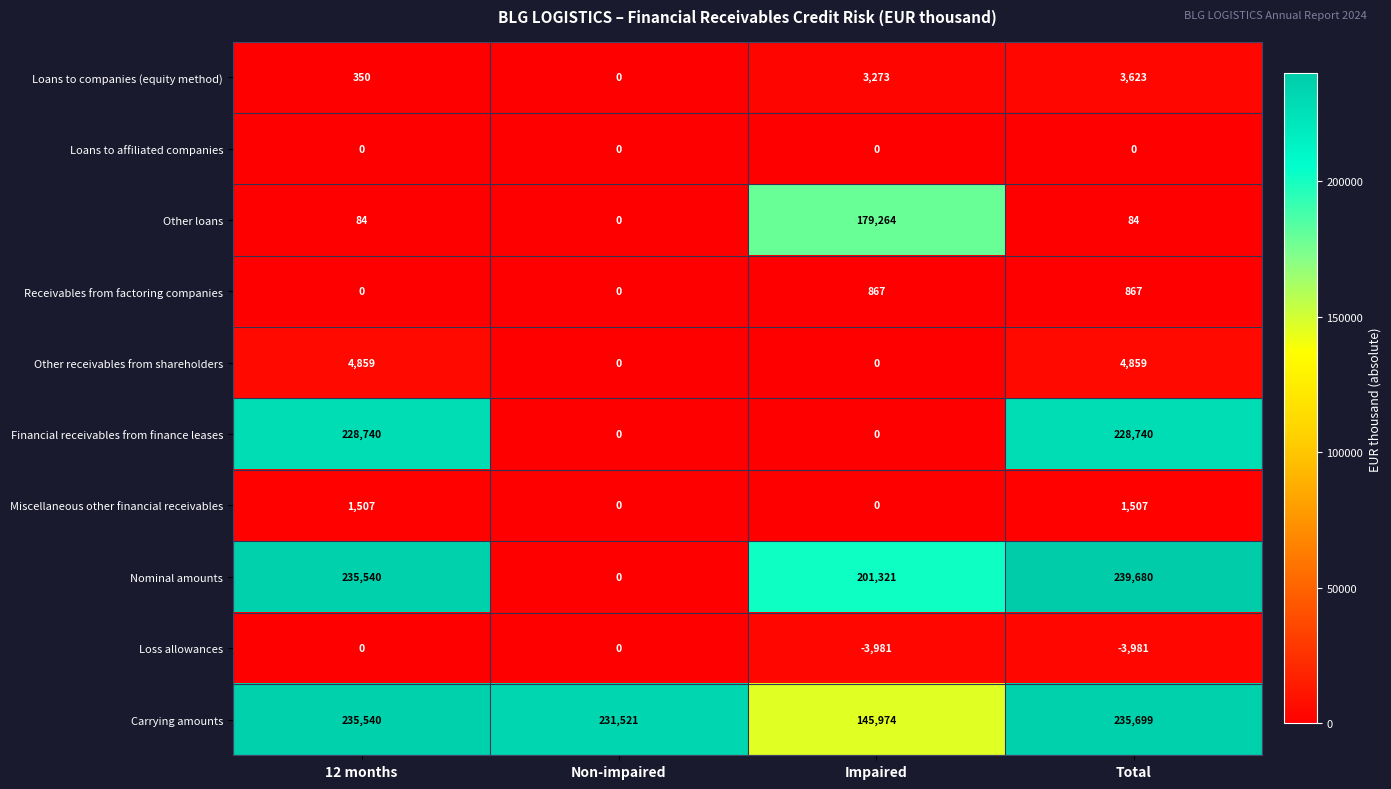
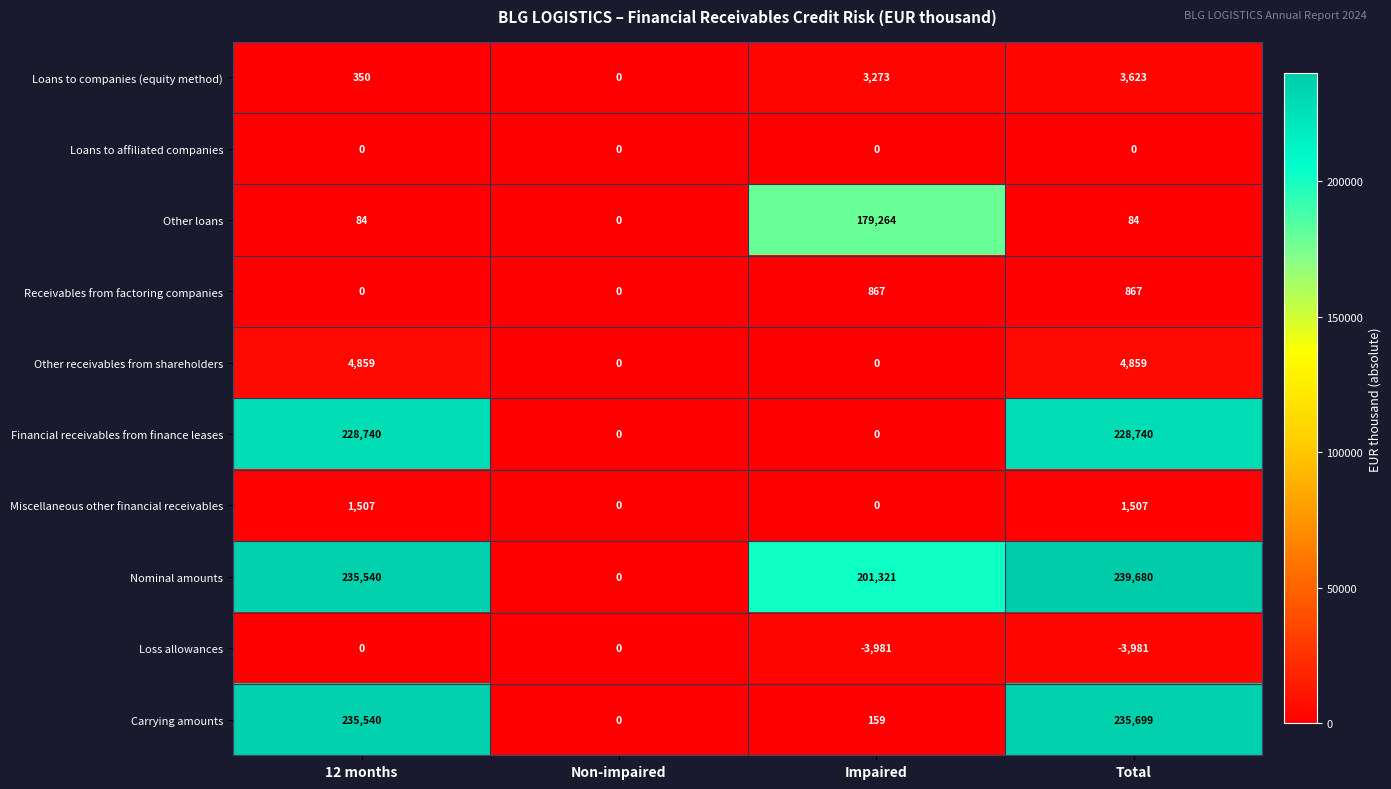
  {
    "Loans to companies (equity method)": {
      "12 months": "350",
      "Non-impaired": "0",
      "Impaired": "3,273",
      "Total": "3,623"
    },
    "Loans to affiliated companies": {
      "12 months": "0",
      "Non-impaired": "0",
      "Impaired": "0",
      "Total": "0"
    },
    "Other loans": {
      "12 months": "84",
      "Non-impaired": "0",
      "Impaired": "179,264",
      "Total": "84"
    },
    "Receivables from factoring companies": {
      "12 months": "0",
      "Non-impaired": "0",
      "Impaired": "867",
      "Total": "867"
    },
    "Other receivables from shareholders": {
      "12 months": "4,859",
      "Non-impaired": "0",
      "Impaired": "0",
      "Total": "4,859"
    },
    "Financial receivables from finance leases": {
      "12 months": "228,740",
      "Non-impaired": "0",
      "Impaired": "0",
      "Total": "228,740"
    },
    "Miscellaneous other financial receivables": {
      "12 months": "1,507",
      "Non-impaired": "0",
      "Impaired": "0",
      "Total": "1,507"
    },
    "Nominal amounts": {
      "12 months": "235,540",
      "Non-impaired": "0",
      "Impaired": "201,321",
      "Total": "239,680"
    },
    "Loss allowances": {
      "12 months": "0",
      "Non-impaired": "0",
      "Impaired": "-3,981",
      "Total": "-3,981"
    },
    "Carrying amounts": {
      "12 months": "235,540",
-     "Non-impaired": "231,521",
-     "Impaired": "145,974",
+     "Non-impaired": "0",
+     "Impaired": "159",
      "Total": "235,699"
    }
  }
